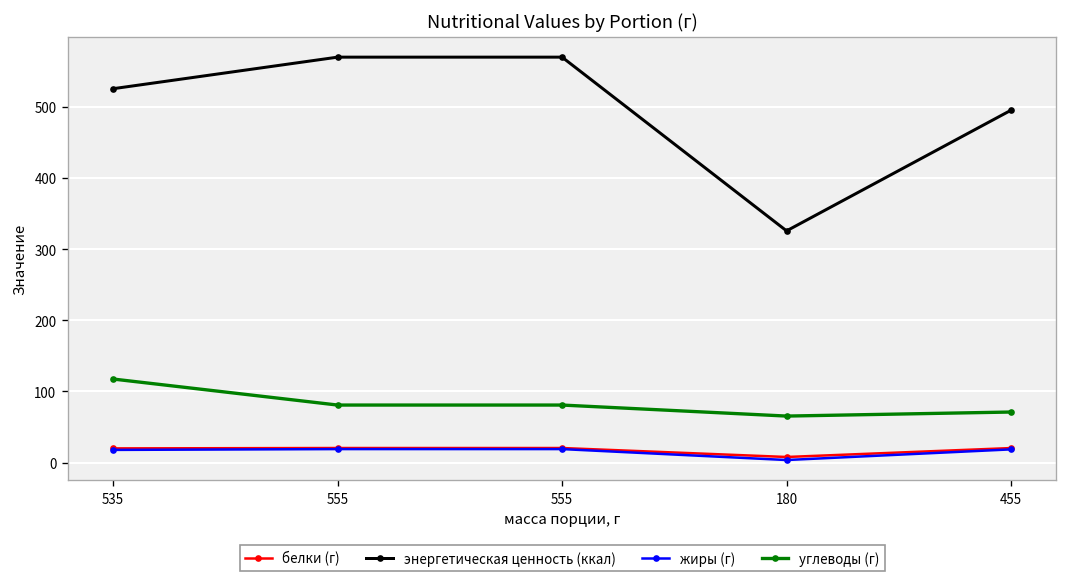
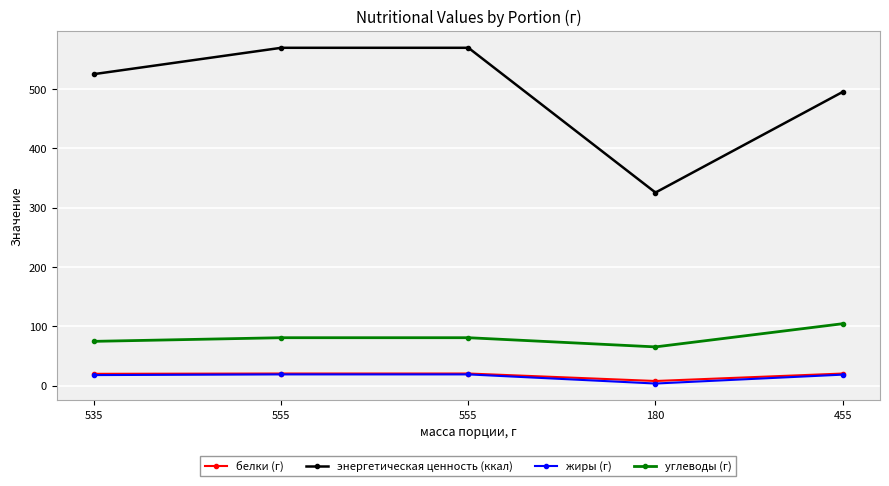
  {
    "белки (г)": {
      "180": 10
    },
    "энергетическая ценность (ккал)": {
      "535": 530,
      "180": 330,
      "455": 500
    },
    "жиры (г)": {
      "180": 0
    },
    "углеводы (г)": {
-     "535": 120,
+     "535": 70,
      "180": 70,
-     "455": 70
+     "455": 100
    }
  }
